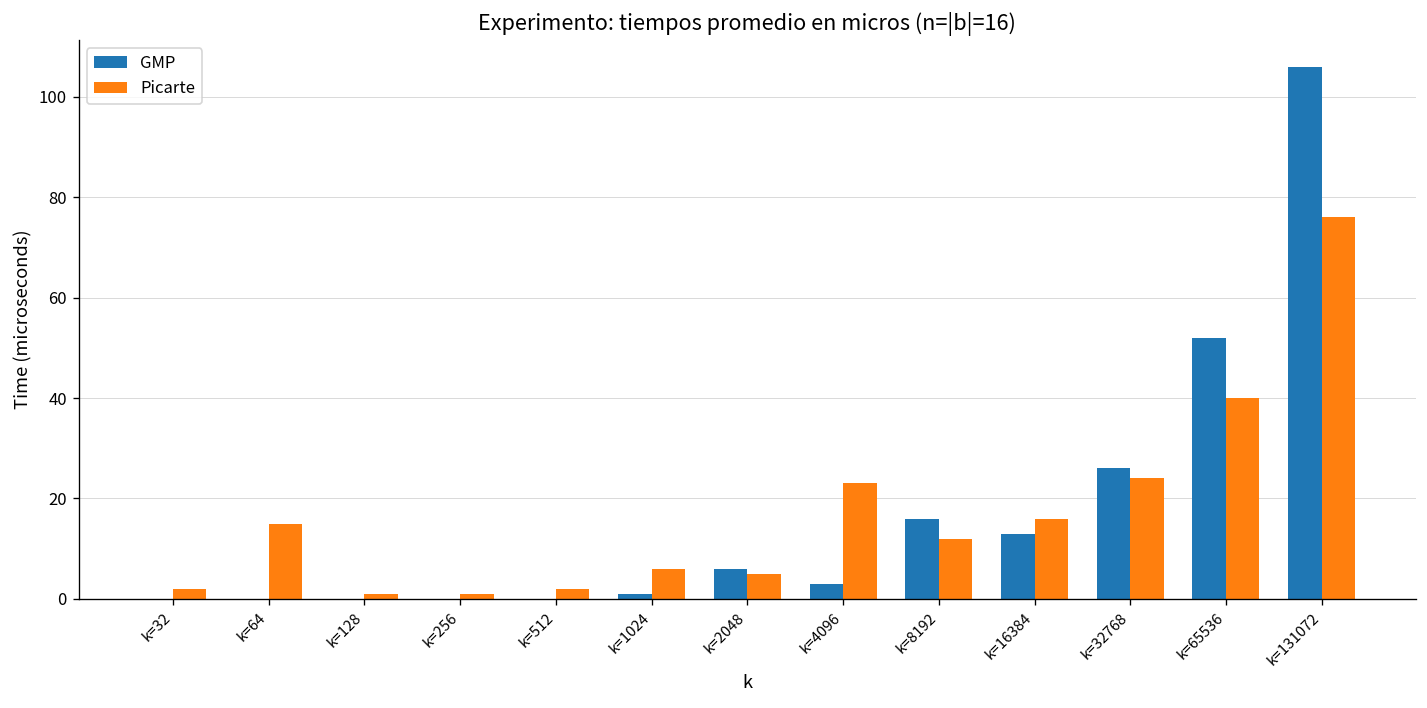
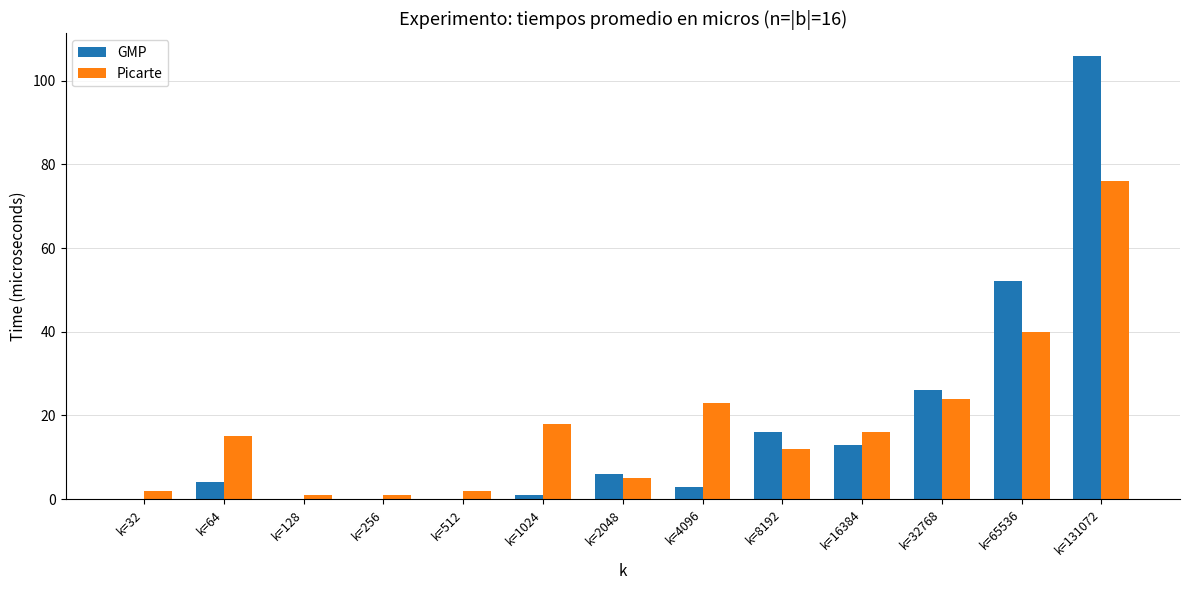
  {
    "GMP": {
      "k=32": 0,
-     "k=64": 0,
+     "k=64": 4,
      "k=128": 0,
      "k=256": 0,
      "k=512": 0,
      "k=1024": 1,
      "k=2048": 6,
      "k=4096": 3,
      "k=8192": 16,
      "k=16384": 13,
      "k=32768": 26,
      "k=65536": 52,
      "k=131072": 106
    },
    "Picarte": {
      "k=32": 2,
      "k=64": 15,
      "k=128": 1,
      "k=256": 1,
      "k=512": 2,
-     "k=1024": 6,
+     "k=1024": 18,
      "k=2048": 5,
      "k=4096": 23,
      "k=8192": 12,
      "k=16384": 16,
      "k=32768": 24,
      "k=65536": 40,
      "k=131072": 76
    }
  }
